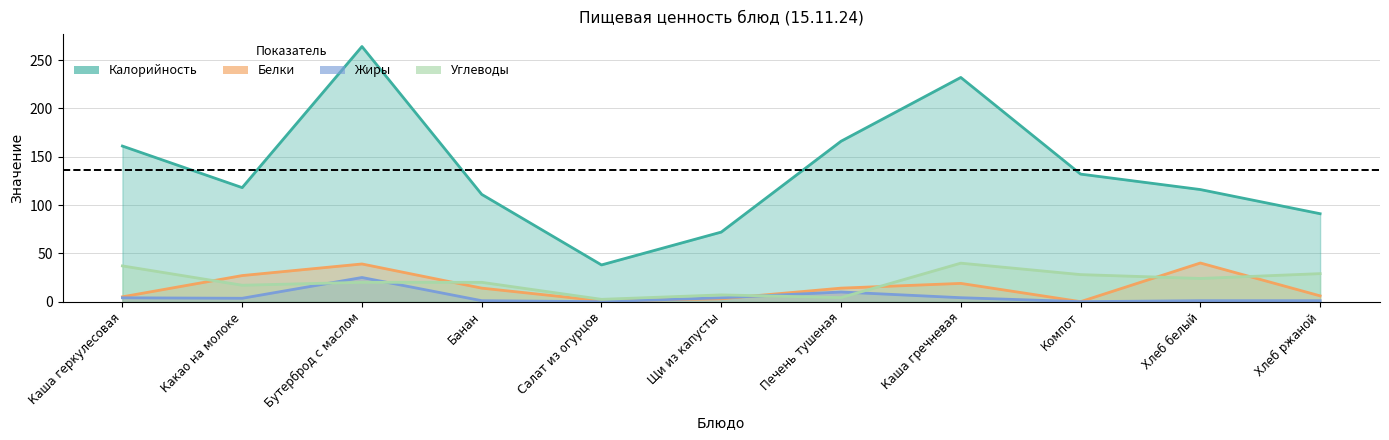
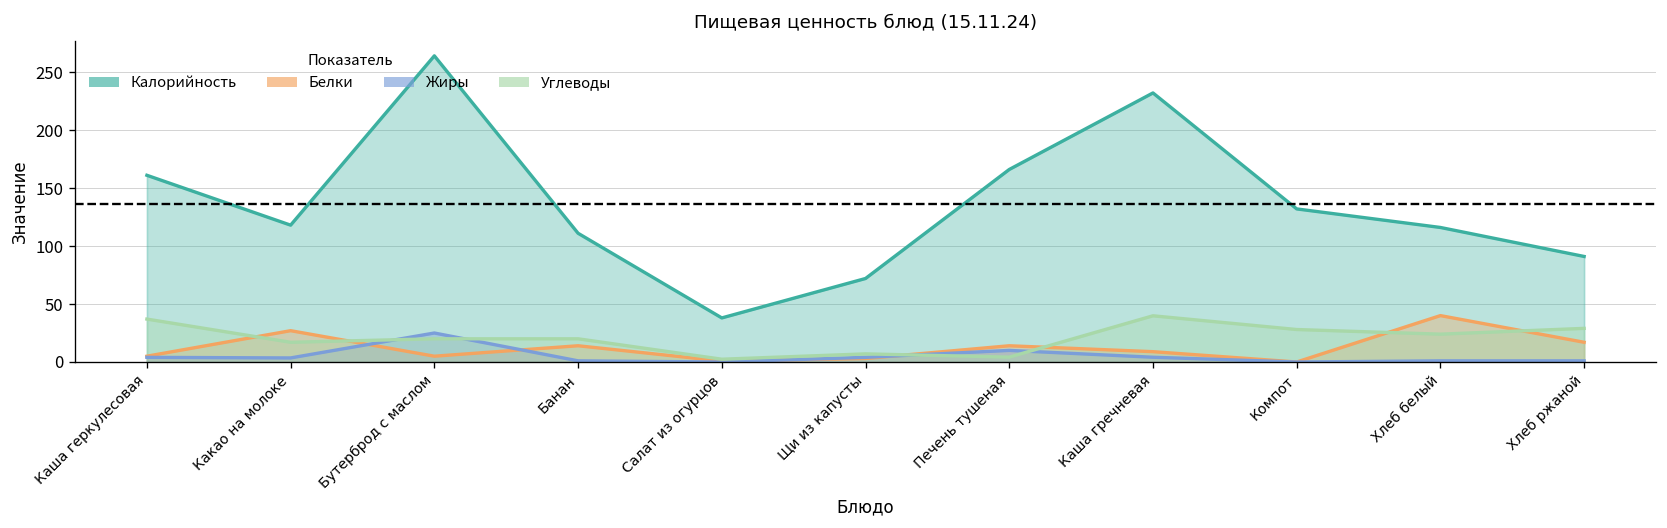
  {
    "Белки": {
      "Какао на молоке": 30,
-     "Бутерброд с маслом": 40,
+     "Бутерброд с маслом": 10,
      "Банан": 10,
      "Печень тушеная": 10,
-     "Каша гречневая": 20,
+     "Каша гречневая": 10,
      "Хлеб белый": 40,
-     "Хлеб ржаной": 10
+     "Хлеб ржаной": 20
    }
  }
